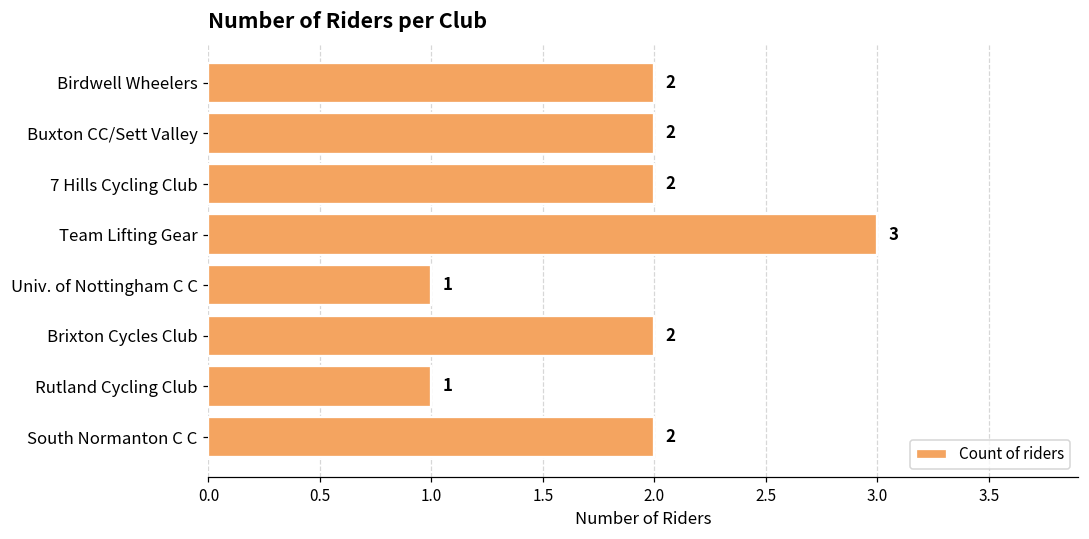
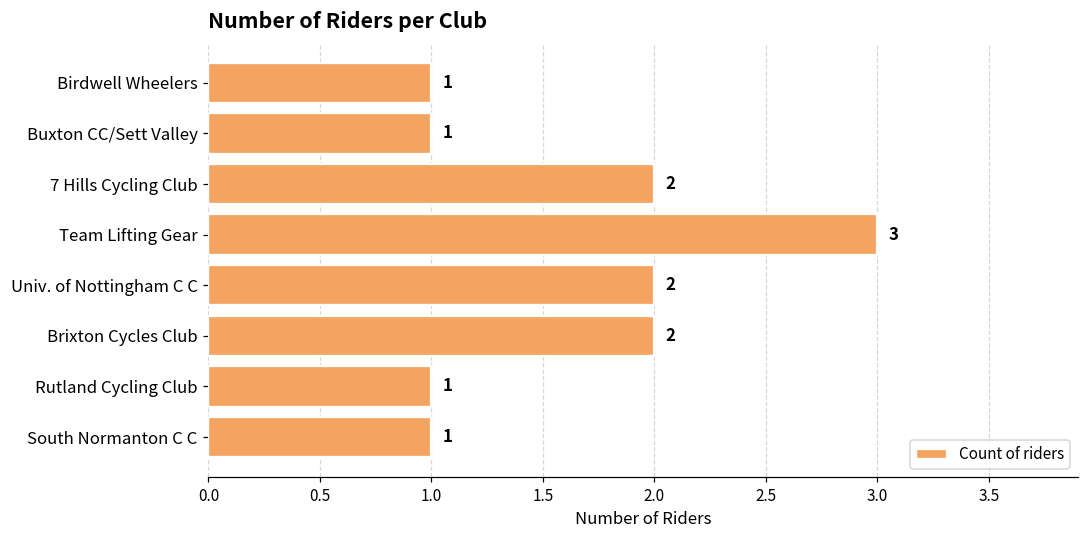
  {
-   "Birdwell Wheelers": 2,
-   "Buxton CC/Sett Valley": 2,
+   "Birdwell Wheelers": 1,
+   "Buxton CC/Sett Valley": 1,
    "7 Hills Cycling Club": 2,
    "Team Lifting Gear": 3,
-   "Univ. of Nottingham C C": 1,
+   "Univ. of Nottingham C C": 2,
    "Brixton Cycles Club": 2,
    "Rutland Cycling Club": 1,
-   "South Normanton C C": 2
+   "South Normanton C C": 1
  }
